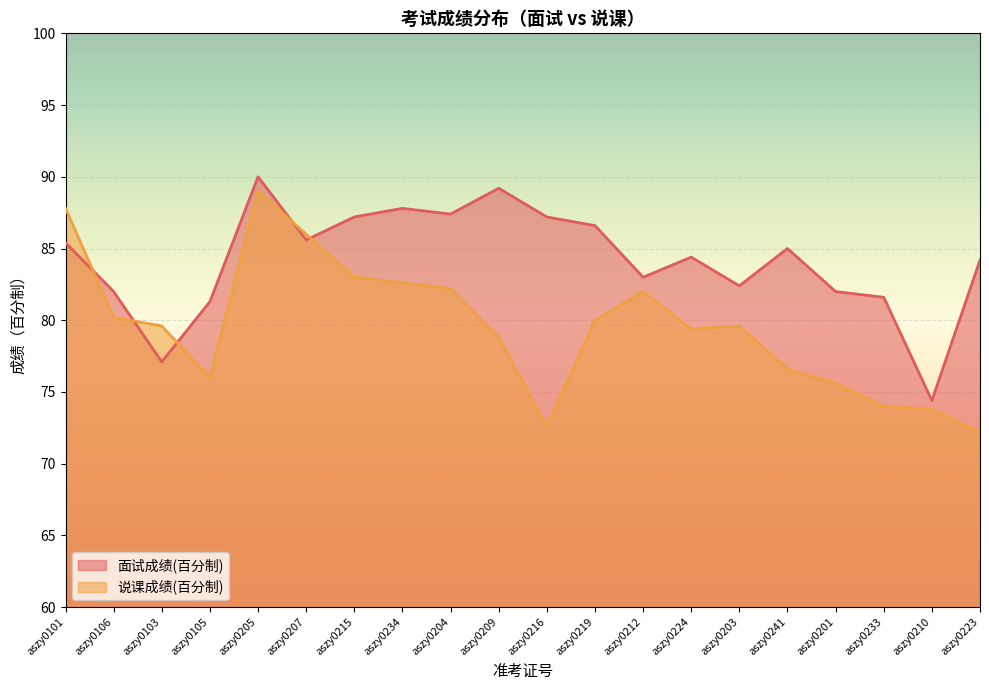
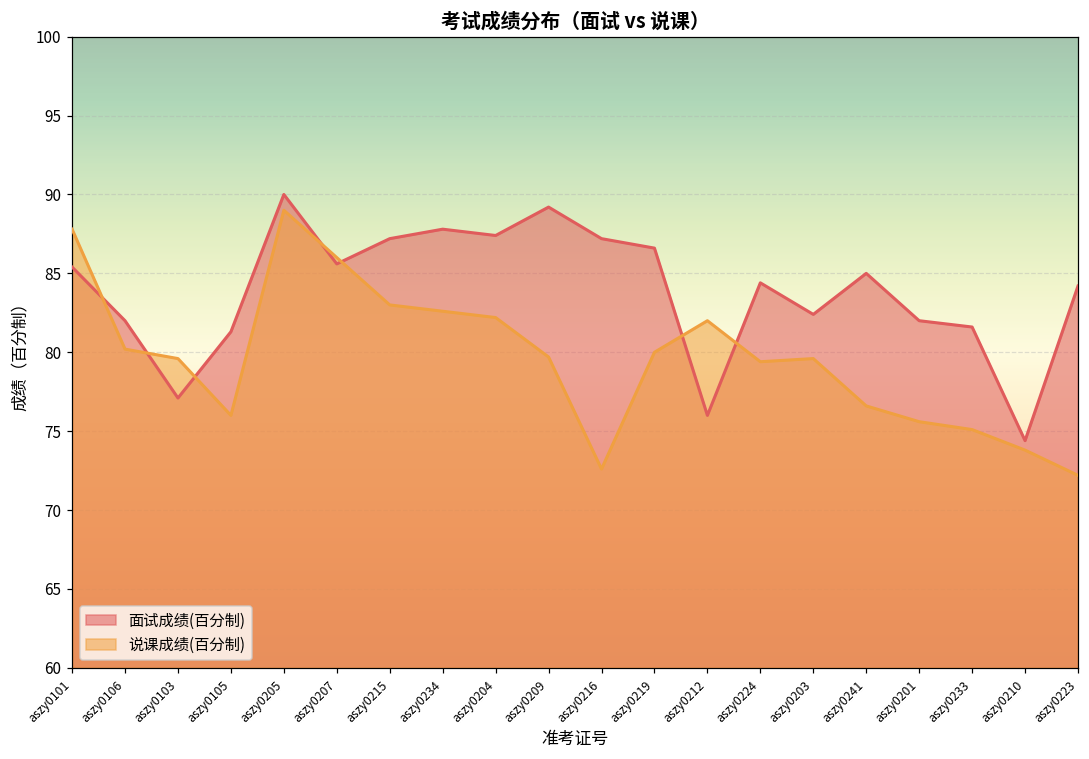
  {
    "面试成绩(百分制)": {
      "aszy0101": 85.4,
      "aszy0106": 82,
      "aszy0103": 77,
      "aszy0105": 81.3,
      "aszy0205": 90,
      "aszy0207": 85.6,
      "aszy0215": 87.2,
      "aszy0234": 87.8,
      "aszy0204": 87.4,
      "aszy0209": 89.2,
      "aszy0216": 87.2,
      "aszy0219": 86.6,
-     "aszy0212": 83,
+     "aszy0212": 76,
      "aszy0224": 84.4,
      "aszy0203": 82.4,
      "aszy0241": 85,
      "aszy0201": 82,
      "aszy0233": 81.6,
      "aszy0210": 74.4,
      "aszy0223": 84.2
    },
    "说课成绩(百分制)": {
      "aszy0101": 87.8,
      "aszy0106": 80.2,
      "aszy0103": 79.6,
      "aszy0105": 76.0,
      "aszy0205": 89.0,
      "aszy0207": 86.0,
      "aszy0215": 83.0,
      "aszy0234": 82.6,
      "aszy0204": 82.2,
-     "aszy0209": 78.8,
+     "aszy0209": 79.7,
      "aszy0216": 72.6,
      "aszy0219": 80.0,
      "aszy0212": 82.0,
      "aszy0224": 79.4,
      "aszy0203": 79.6,
      "aszy0241": 76.6,
      "aszy0201": 75.6,
-     "aszy0233": 74.0,
+     "aszy0233": 75.1,
      "aszy0210": 73.8,
      "aszy0223": 72.2
    }
  }
